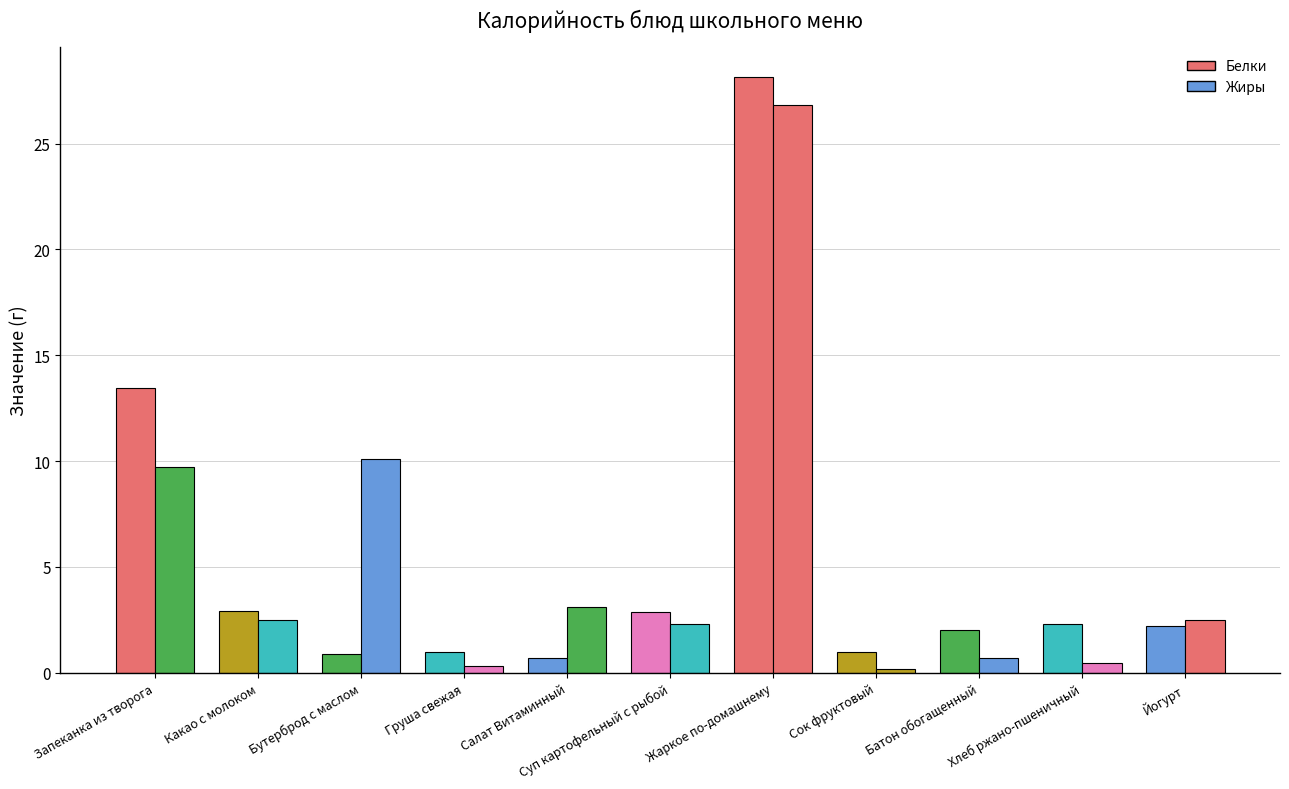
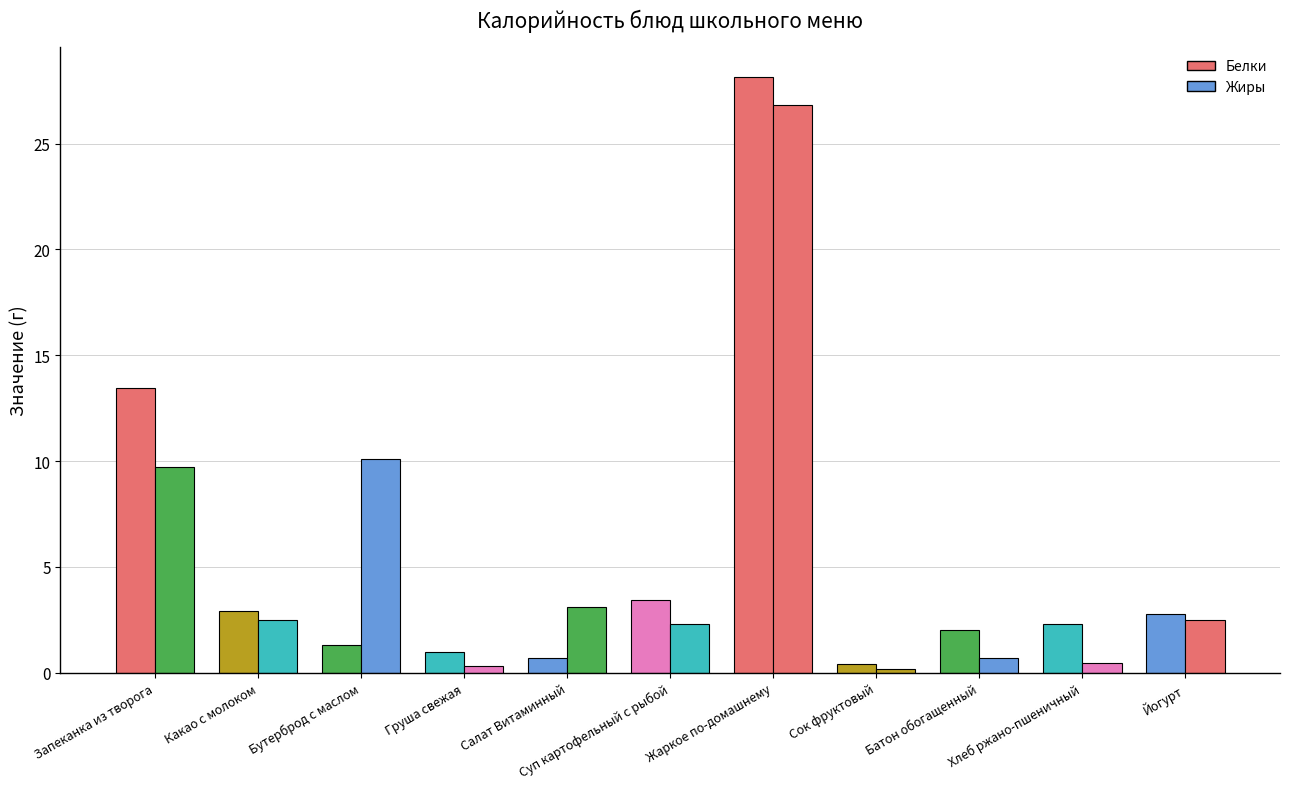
  {
    "Белки": {
      "Запеканка из творога": 13.5,
      "Какао с молоком": 2.9,
-     "Бутерброд с маслом": 0.9,
+     "Бутерброд с маслом": 1.3,
      "Груша свежая": 1.0,
      "Салат Витаминный": 0.7,
-     "Суп картофельный с рыбой": 2.9,
+     "Суп картофельный с рыбой": 3.5,
      "Жаркое по-домашнему": 28.2,
-     "Сок фруктовый": 1.0,
+     "Сок фруктовый": 0.4,
      "Батон обогащенный": 2.0,
      "Хлеб ржано-пшеничный": 2.3,
-     "Йогурт": 2.2
+     "Йогурт": 2.8
    }
  }
